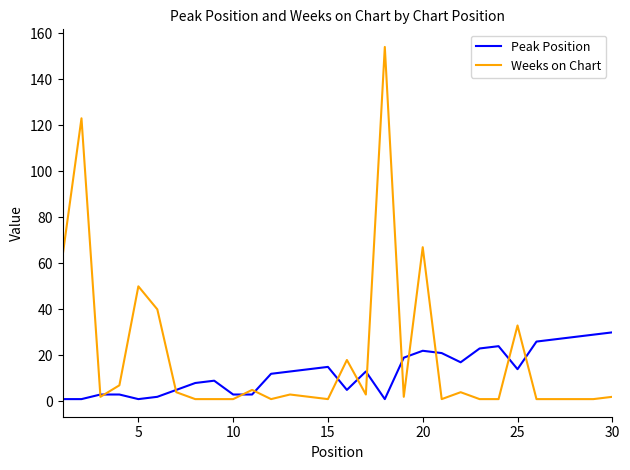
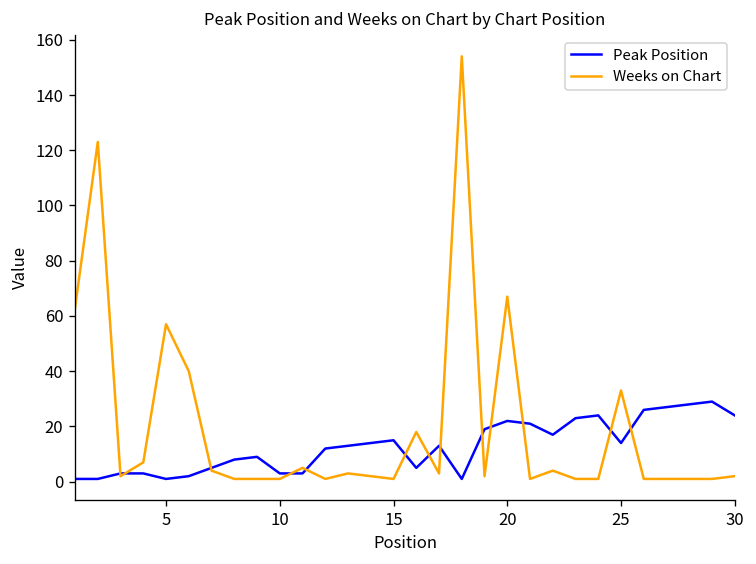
  {
    "Peak Position": {
      "5": 1,
      "10": 3,
      "15": 15,
      "20": 22,
      "25": 14,
-     "30": 30
+     "30": 24
    },
    "Weeks on Chart": {
-     "5": 50,
+     "5": 57,
      "10": 1,
      "15": 1,
      "20": 67,
      "25": 33,
      "30": 2
    }
  }
